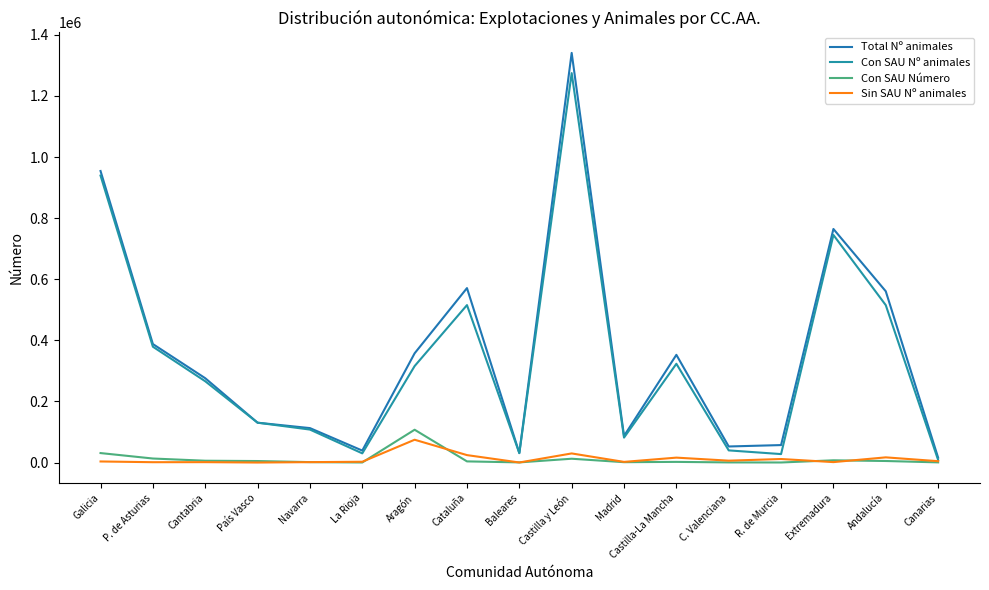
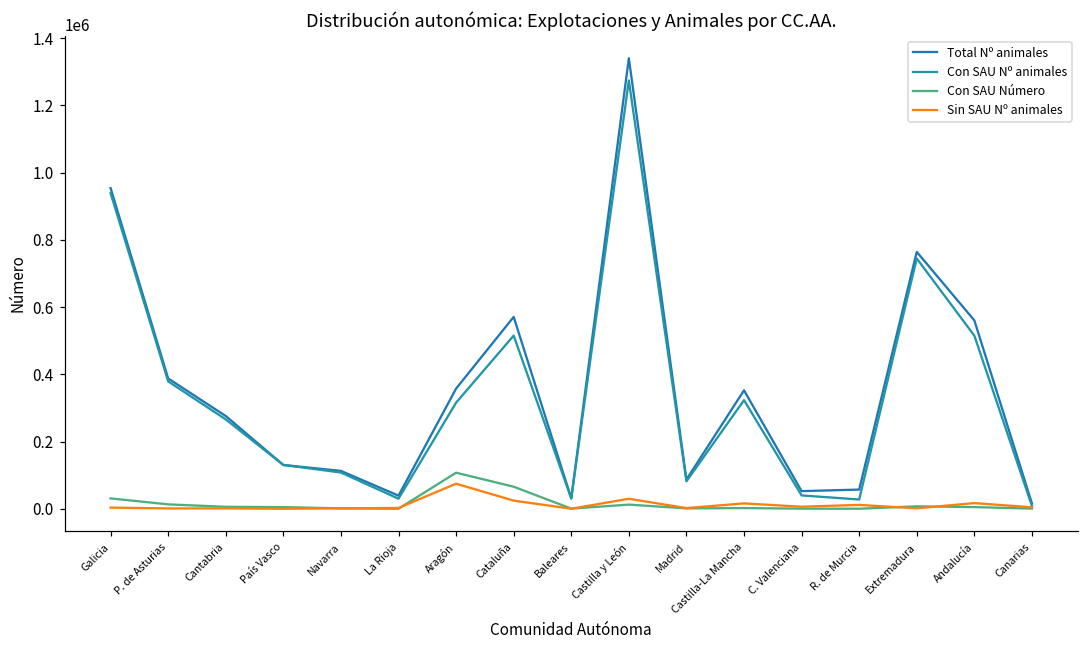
  {
    "Con SAU Número": {
      "Galicia": 30000,
      "P. de Asturias": 10000,
      "Aragón": 110000,
-     "Cataluña": 0,
+     "Cataluña": 70000,
      "Castilla y León": 10000,
      "Castilla-La Mancha": 0,
      "R. de Murcia": 0,
      "Andalucía": 10000
    },
    "Sin SAU Nº animales": {
      "Galicia": 0,
      "P. de Asturias": 0,
      "Aragón": 70000,
      "Cataluña": 20000,
      "Castilla y León": 30000,
      "Castilla-La Mancha": 20000,
      "R. de Murcia": 10000,
      "Andalucía": 20000
    }
  }
